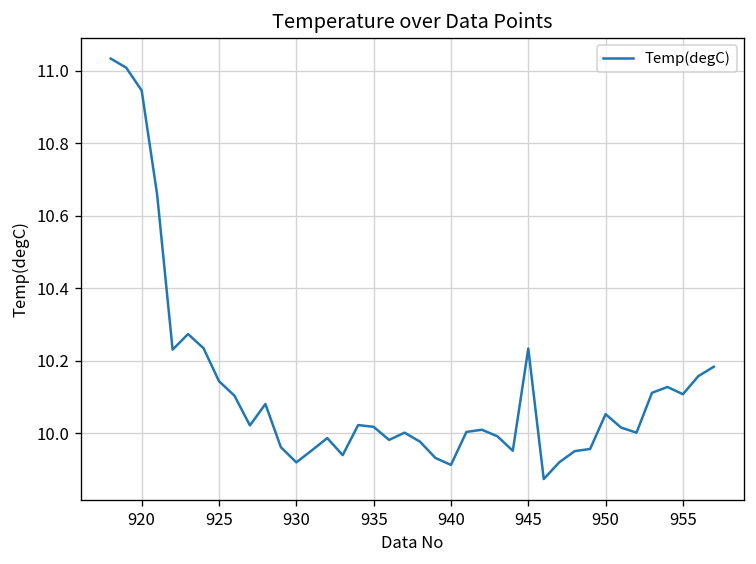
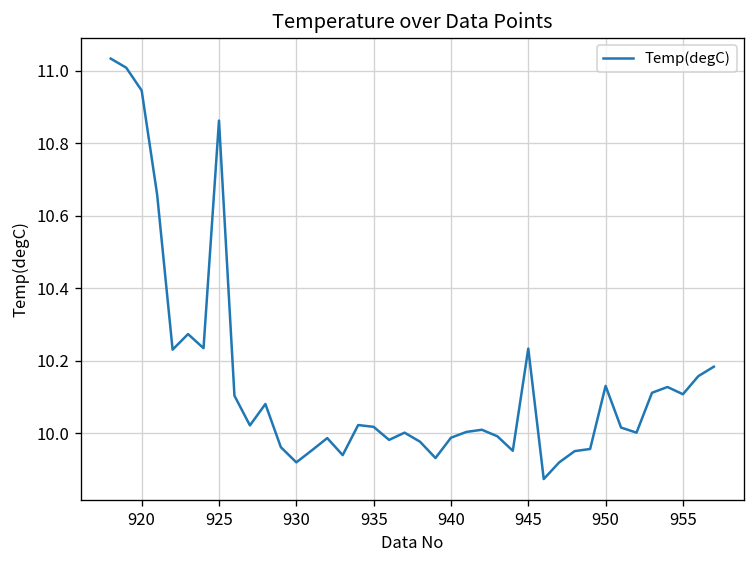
  {
    "920": 10.95,
-   "925": 10.14,
+   "925": 10.86,
    "930": 9.92,
    "935": 10.02,
-   "940": 9.91,
+   "940": 9.99,
    "945": 10.23,
-   "950": 10.05,
+   "950": 10.13,
    "955": 10.11
  }
